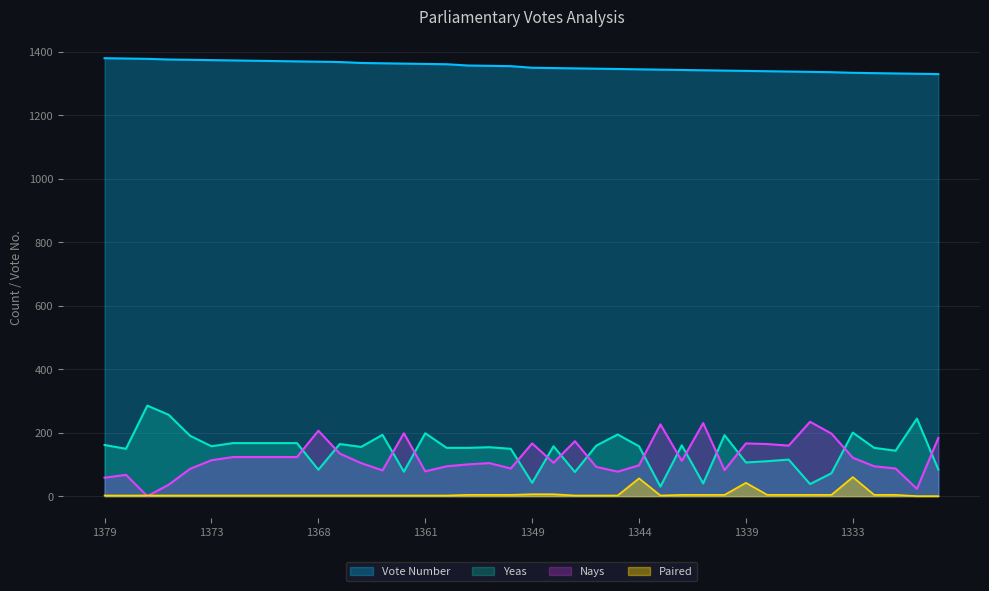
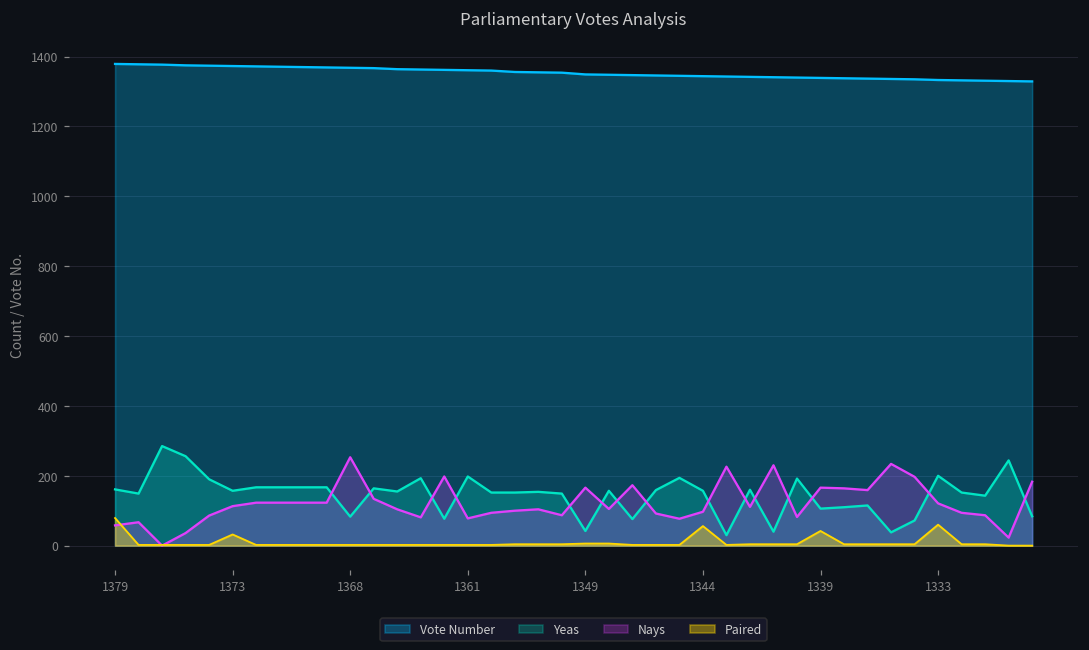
  {
    "Nays": {
      "1379": 60,
      "1373": 110,
-     "1368": 210,
+     "1368": 250,
      "1361": 80,
      "1349": 170,
      "1344": 100,
      "1339": 170,
      "1333": 120
    },
    "Paired": {
-     "1379": 0,
-     "1373": 0,
+     "1379": 80,
+     "1373": 30,
      "1368": 0,
      "1361": 0,
      "1349": 10,
      "1344": 60,
      "1339": 40,
      "1333": 60
    }
  }
